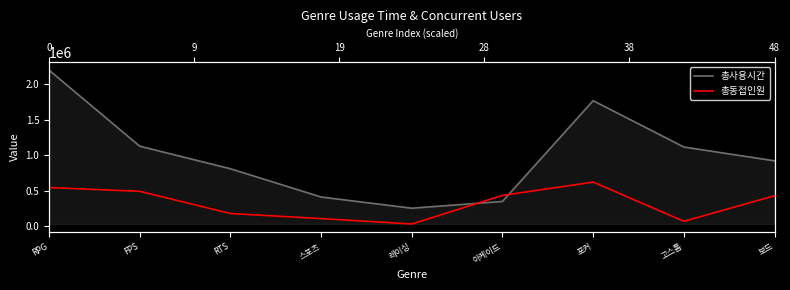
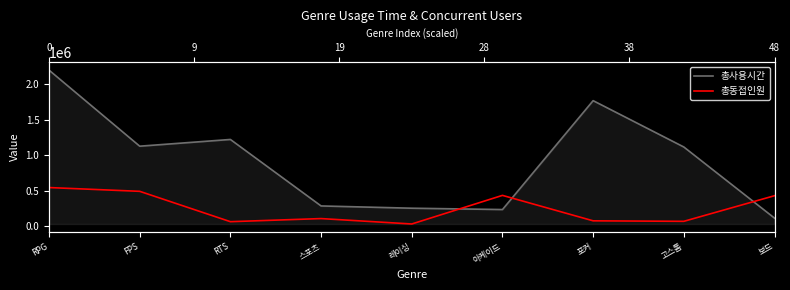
  {
    "총사용시간": {
      "RPG": 2200000,
      "FPS": 1100000,
-     "RTS": 800000,
-     "스포츠": 400000,
+     "RTS": 1200000,
+     "스포츠": 300000,
      "레이싱": 300000,
-     "아케이드": 300000,
+     "아케이드": 200000,
      "포커": 1800000,
      "고스톱": 1100000,
-     "보드": 900000
+     "보드": 100000
    },
    "총동접인원": {
      "RPG": 500000,
      "FPS": 500000,
-     "RTS": 200000,
+     "RTS": 100000,
      "스포츠": 100000,
      "레이싱": 0,
      "아케이드": 400000,
-     "포커": 600000,
+     "포커": 100000,
      "고스톱": 100000,
      "보드": 400000
    }
  }
